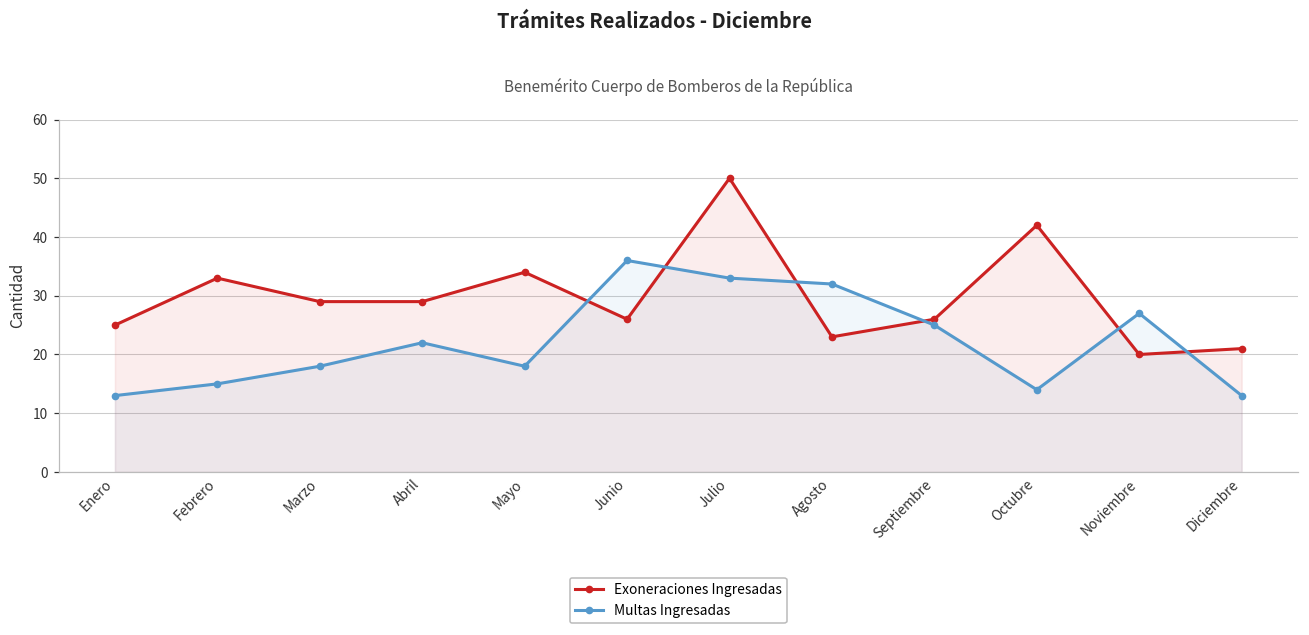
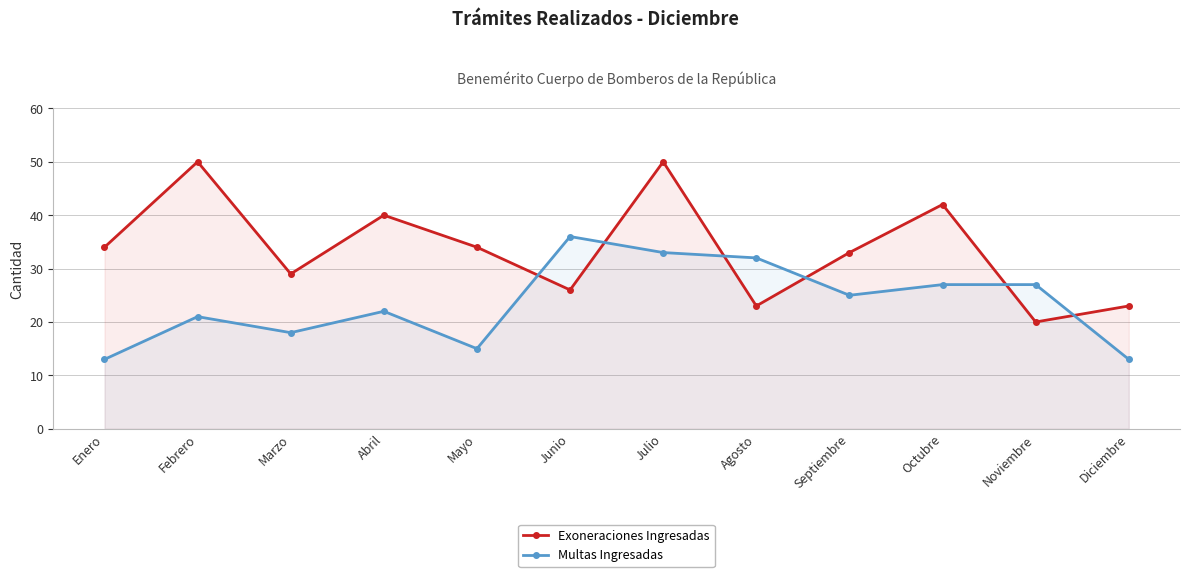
  {
    "Exoneraciones Ingresadas": {
-     "Enero": 25,
-     "Febrero": 33,
+     "Enero": 34,
+     "Febrero": 50,
      "Marzo": 29,
-     "Abril": 29,
+     "Abril": 40,
      "Mayo": 34,
      "Junio": 26,
      "Julio": 50,
      "Agosto": 23,
-     "Septiembre": 26,
+     "Septiembre": 33,
      "Octubre": 42,
      "Noviembre": 20,
-     "Diciembre": 21
+     "Diciembre": 23
    },
    "Multas Ingresadas": {
      "Enero": 13,
-     "Febrero": 15,
+     "Febrero": 21,
      "Marzo": 18,
      "Abril": 22,
-     "Mayo": 18,
+     "Mayo": 15,
      "Junio": 36,
      "Julio": 33,
      "Agosto": 32,
      "Septiembre": 25,
-     "Octubre": 14,
+     "Octubre": 27,
      "Noviembre": 27,
      "Diciembre": 13
    }
  }
